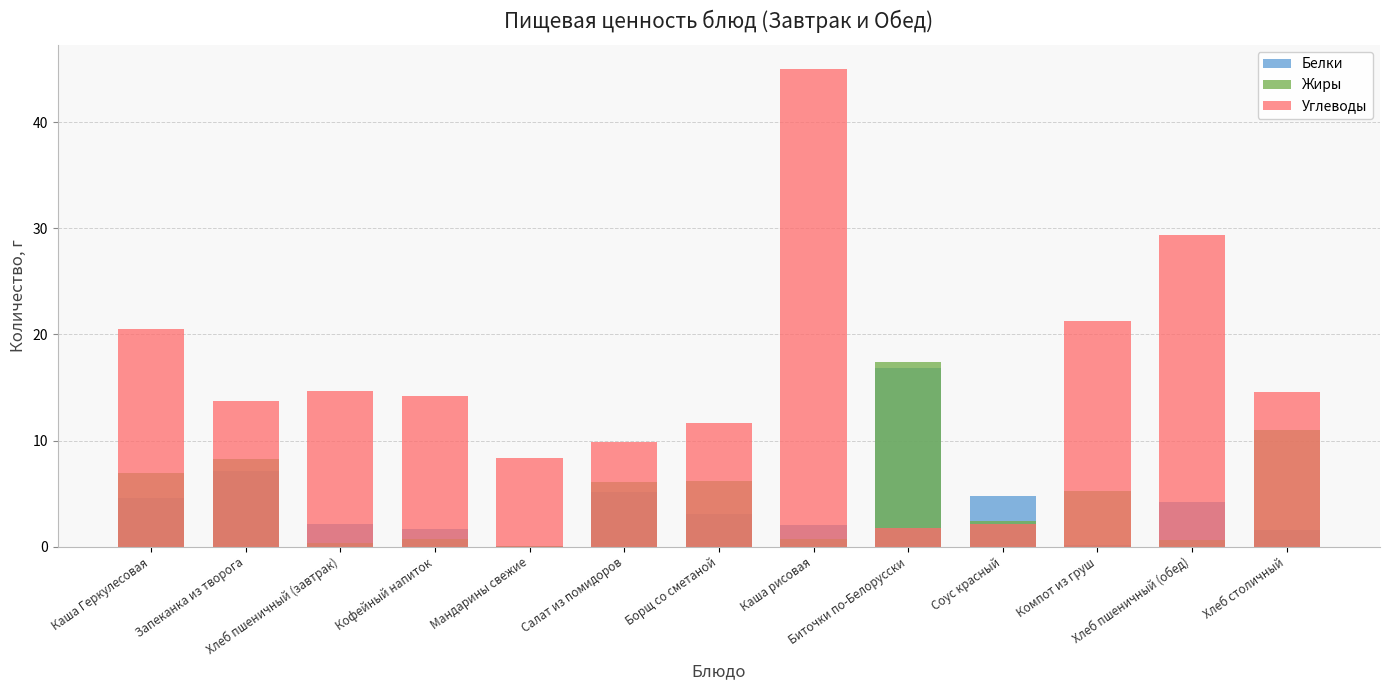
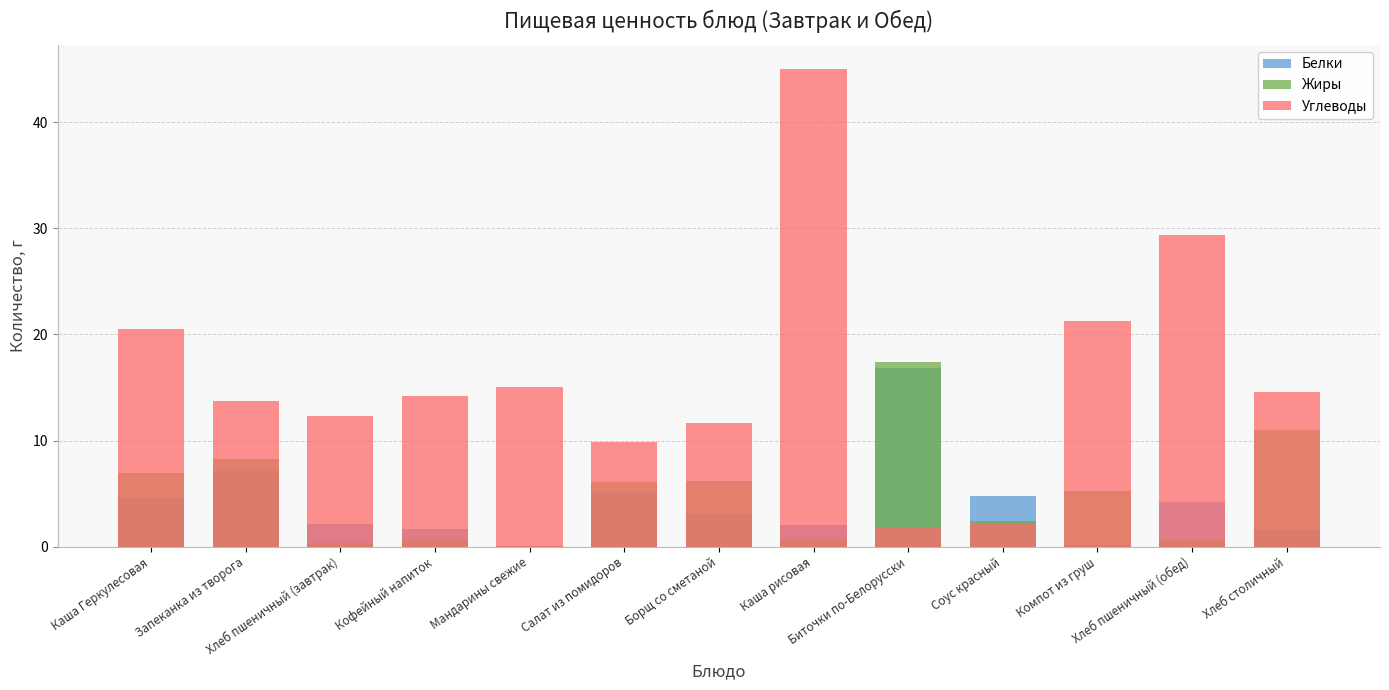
  {
    "Белки": {
      "Соус красный": 4.8
    },
    "Жиры": {
      "Биточки по-Белорусски": 17.4
    },
    "Углеводы": {
      "Каша Геркулесовая": 20.5,
      "Запеканка из творога": 13.7,
-     "Хлеб пшеничный (завтрак)": 14.7,
+     "Хлеб пшеничный (завтрак)": 12.3,
      "Кофейный напиток": 14.2,
-     "Мандарины свежие": 8.4,
+     "Мандарины свежие": 15.0,
      "Салат из помидоров": 9.9,
      "Борщ со сметаной": 11.6,
      "Каша рисовая": 45.0,
      "Компот из груш": 21.3,
      "Хлеб пшеничный (обед)": 29.4,
      "Хлеб столичный": 14.6
    }
  }
